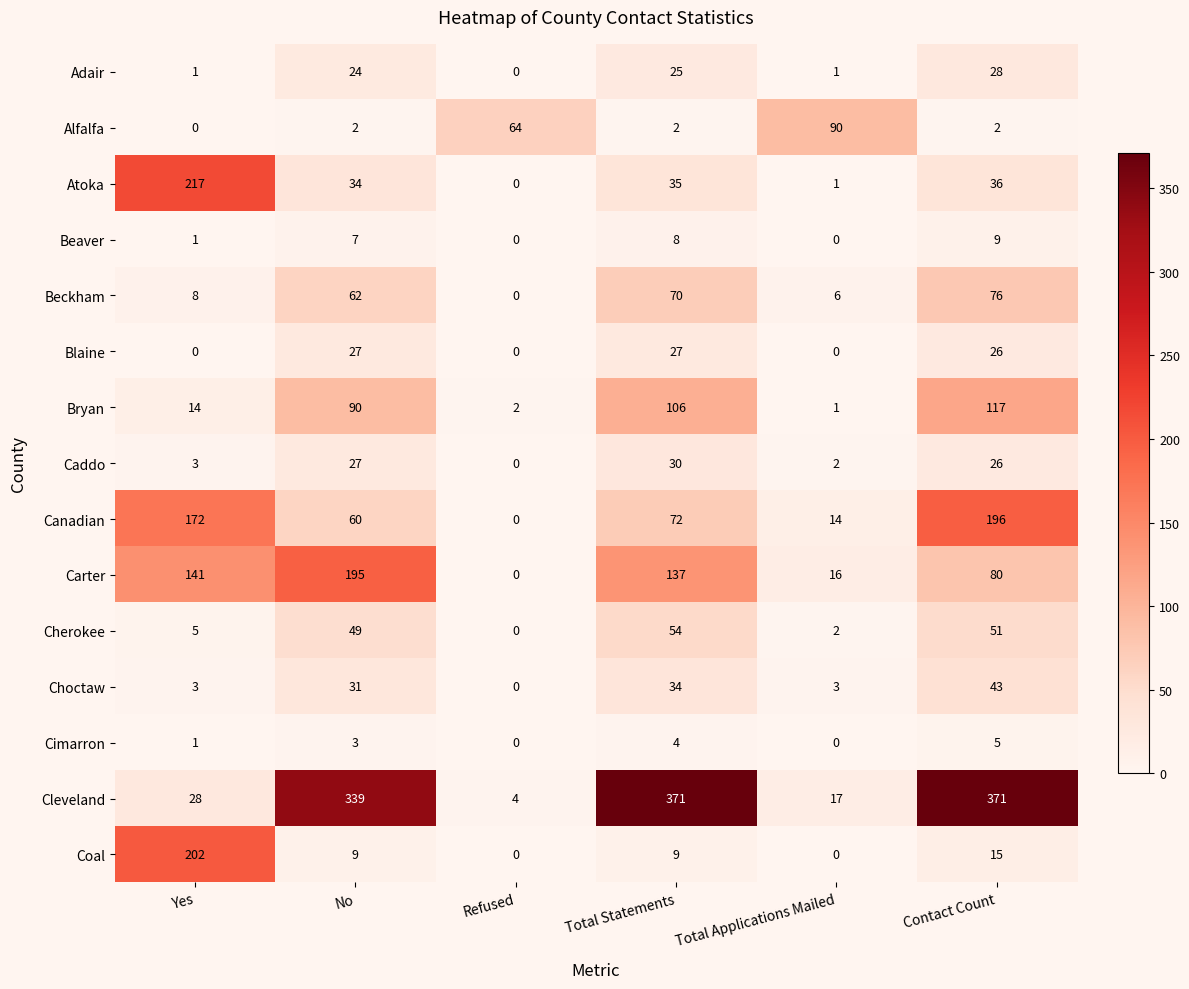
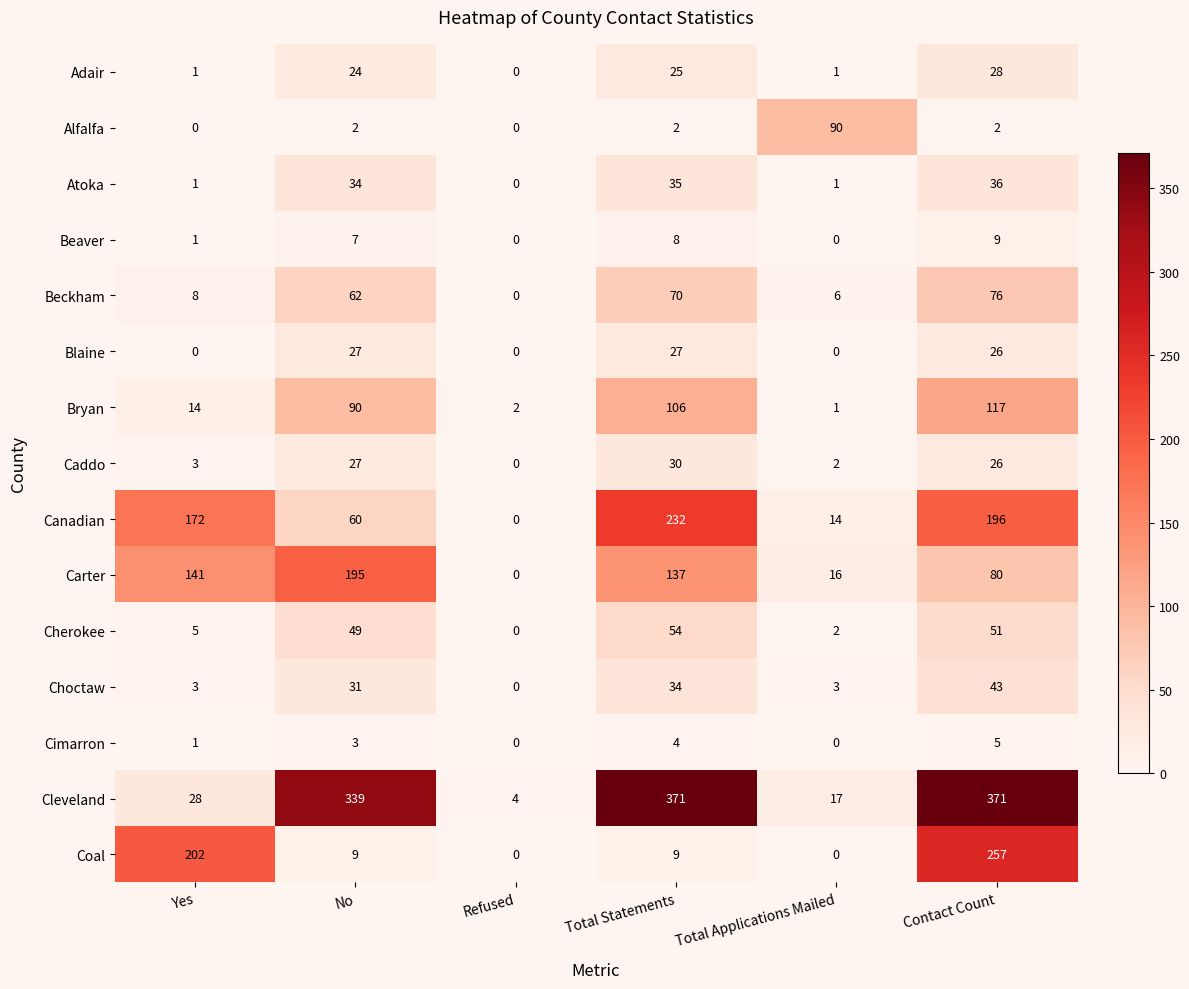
  {
    "Adair": {
      "Yes": 1,
      "No": 24,
      "Refused": 0,
      "Total Statements": 25,
      "Total Applications Mailed": 1,
      "Contact Count": 28
    },
    "Alfalfa": {
      "Yes": 0,
      "No": 2,
-     "Refused": 64,
+     "Refused": 0,
      "Total Statements": 2,
      "Total Applications Mailed": 90,
      "Contact Count": 2
    },
    "Atoka": {
-     "Yes": 217,
+     "Yes": 1,
      "No": 34,
      "Refused": 0,
      "Total Statements": 35,
      "Total Applications Mailed": 1,
      "Contact Count": 36
    },
    "Beaver": {
      "Yes": 1,
      "No": 7,
      "Refused": 0,
      "Total Statements": 8,
      "Total Applications Mailed": 0,
      "Contact Count": 9
    },
    "Beckham": {
      "Yes": 8,
      "No": 62,
      "Refused": 0,
      "Total Statements": 70,
      "Total Applications Mailed": 6,
      "Contact Count": 76
    },
    "Blaine": {
      "Yes": 0,
      "No": 27,
      "Refused": 0,
      "Total Statements": 27,
      "Total Applications Mailed": 0,
      "Contact Count": 26
    },
    "Bryan": {
      "Yes": 14,
      "No": 90,
      "Refused": 2,
      "Total Statements": 106,
      "Total Applications Mailed": 1,
      "Contact Count": 117
    },
    "Caddo": {
      "Yes": 3,
      "No": 27,
      "Refused": 0,
      "Total Statements": 30,
      "Total Applications Mailed": 2,
      "Contact Count": 26
    },
    "Canadian": {
      "Yes": 172,
      "No": 60,
      "Refused": 0,
-     "Total Statements": 72,
+     "Total Statements": 232,
      "Total Applications Mailed": 14,
      "Contact Count": 196
    },
    "Carter": {
      "Yes": 141,
      "No": 195,
      "Refused": 0,
      "Total Statements": 137,
      "Total Applications Mailed": 16,
      "Contact Count": 80
    },
    "Cherokee": {
      "Yes": 5,
      "No": 49,
      "Refused": 0,
      "Total Statements": 54,
      "Total Applications Mailed": 2,
      "Contact Count": 51
    },
    "Choctaw": {
      "Yes": 3,
      "No": 31,
      "Refused": 0,
      "Total Statements": 34,
      "Total Applications Mailed": 3,
      "Contact Count": 43
    },
    "Cimarron": {
      "Yes": 1,
      "No": 3,
      "Refused": 0,
      "Total Statements": 4,
      "Total Applications Mailed": 0,
      "Contact Count": 5
    },
    "Cleveland": {
      "Yes": 28,
      "No": 339,
      "Refused": 4,
      "Total Statements": 371,
      "Total Applications Mailed": 17,
      "Contact Count": 371
    },
    "Coal": {
      "Yes": 202,
      "No": 9,
      "Refused": 0,
      "Total Statements": 9,
      "Total Applications Mailed": 0,
-     "Contact Count": 15
+     "Contact Count": 257
    }
  }
